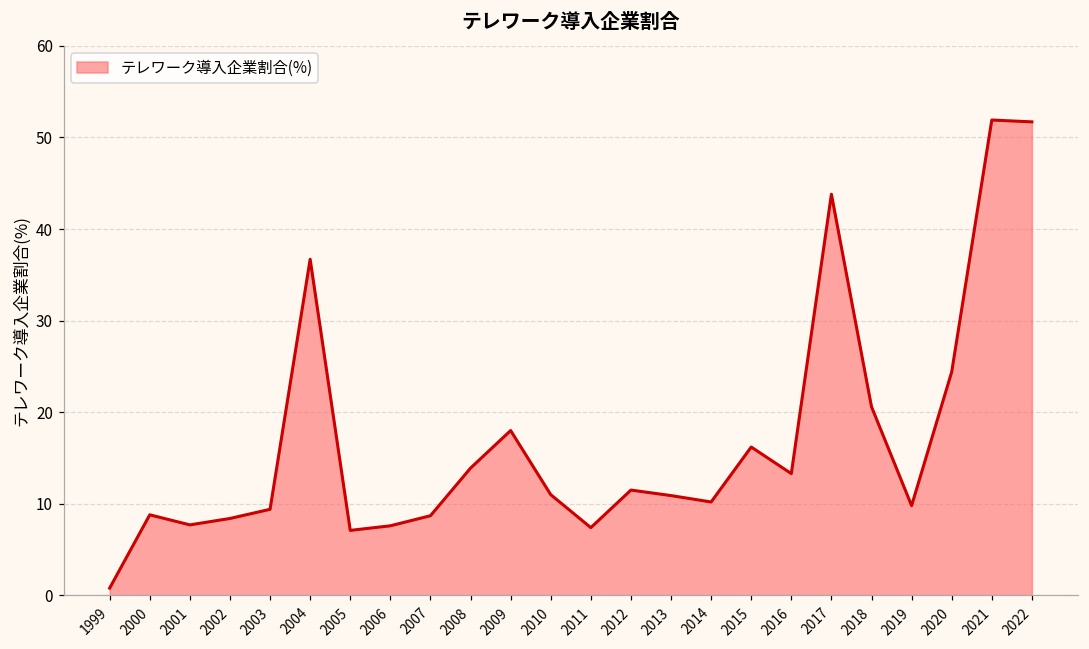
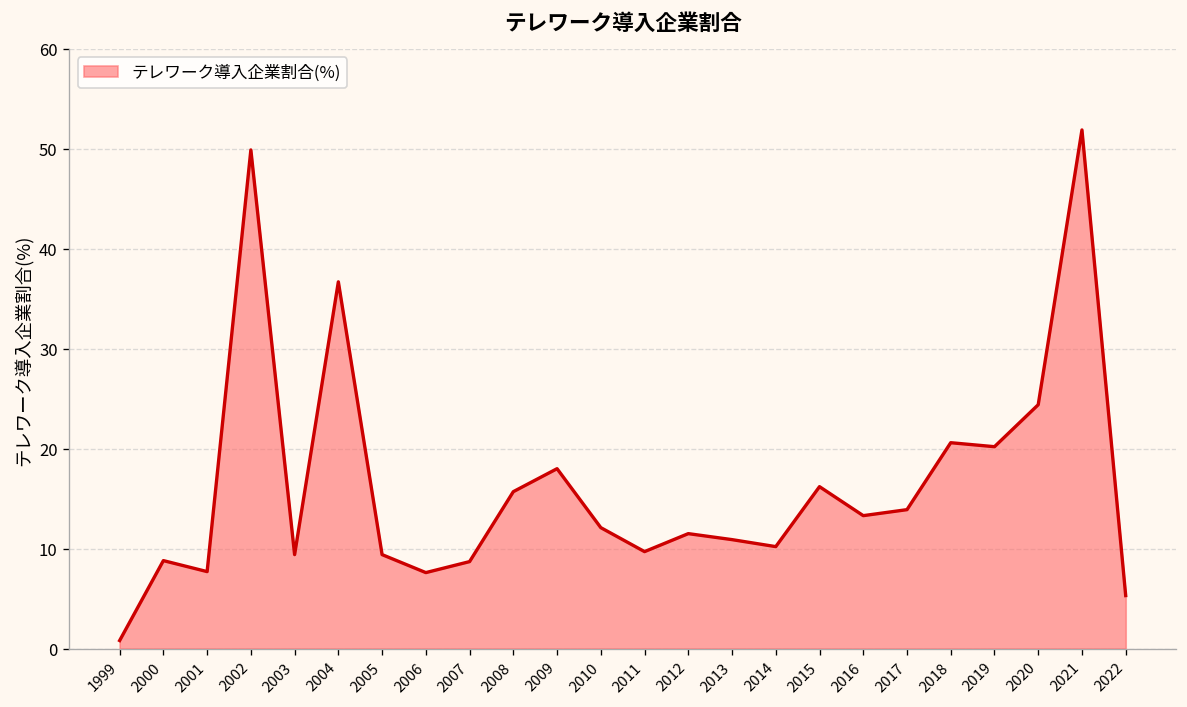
  {
    "1999": 1,
    "2000": 9,
    "2001": 8,
-   "2002": 8,
+   "2002": 50,
    "2003": 9,
    "2004": 37,
-   "2005": 7,
+   "2005": 9,
    "2006": 8,
    "2007": 9,
-   "2008": 14,
+   "2008": 16,
    "2009": 18,
-   "2010": 11,
-   "2011": 7,
+   "2010": 12,
+   "2011": 10,
    "2012": 12,
    "2013": 11,
    "2014": 10,
    "2015": 16,
    "2016": 13,
-   "2017": 44,
+   "2017": 14,
    "2018": 21,
-   "2019": 10,
+   "2019": 20,
    "2020": 24,
    "2021": 52,
-   "2022": 52
+   "2022": 5
  }
